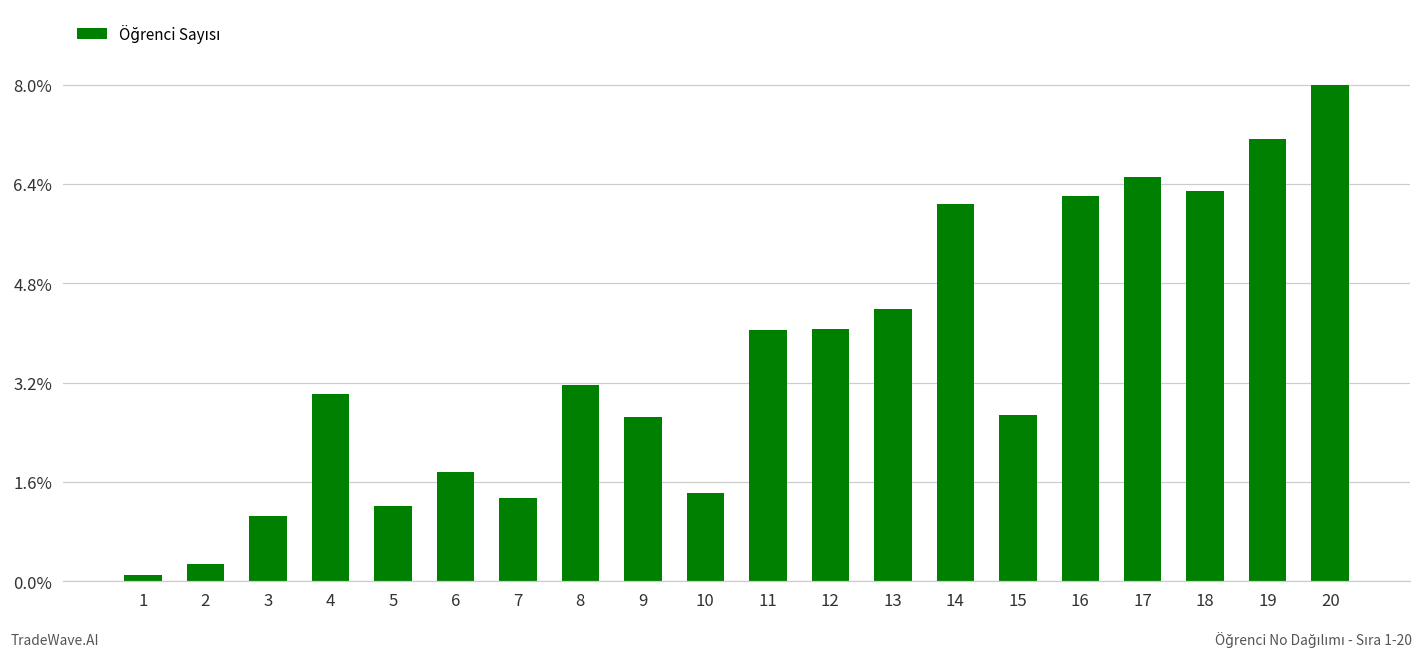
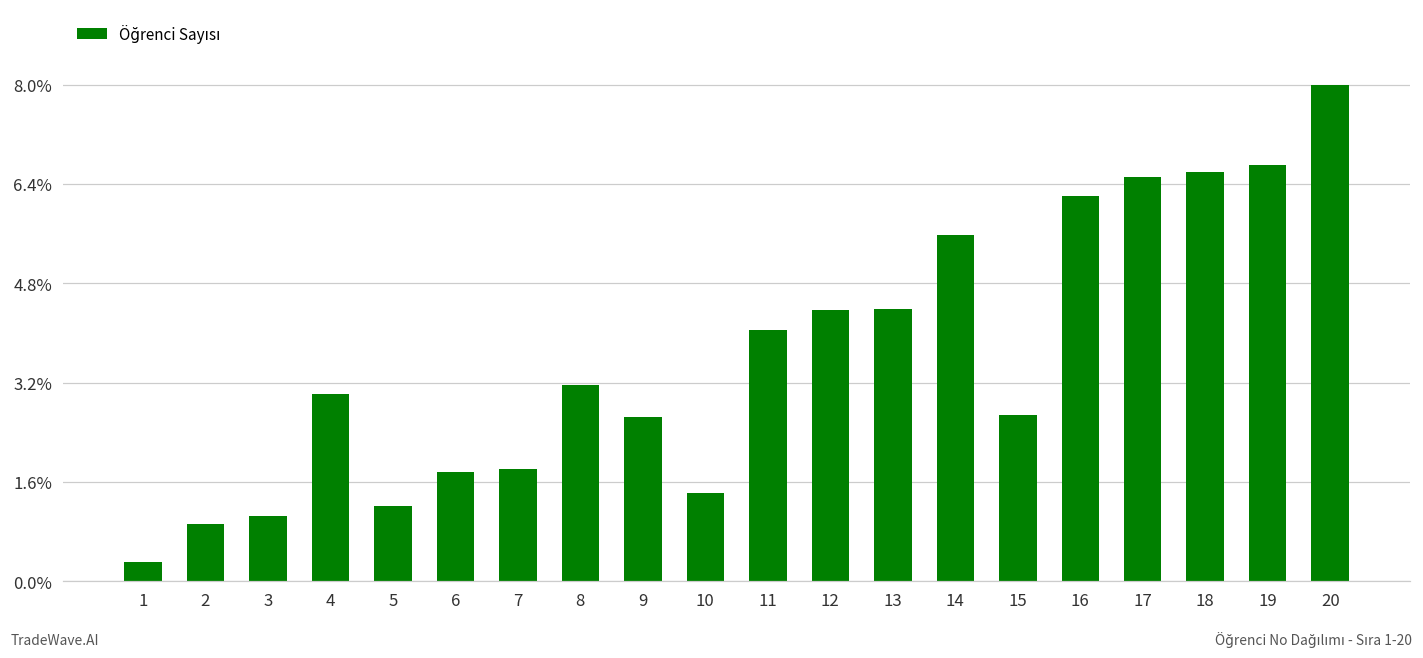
  {
-   "1": "0.1%",
-   "2": "0.3%",
+   "1": "0.3%",
+   "2": "0.9%",
    "3": "1.1%",
    "4": "3.0%",
    "5": "1.2%",
    "6": "1.8%",
-   "7": "1.3%",
+   "7": "1.8%",
    "8": "3.2%",
    "9": "2.6%",
    "10": "1.4%",
    "11": "4.0%",
-   "12": "4.1%",
+   "12": "4.4%",
    "13": "4.4%",
-   "14": "6.1%",
+   "14": "5.6%",
    "15": "2.7%",
    "16": "6.2%",
    "17": "6.5%",
-   "18": "6.3%",
-   "19": "7.1%",
+   "18": "6.6%",
+   "19": "6.7%",
    "20": "8.0%"
  }
